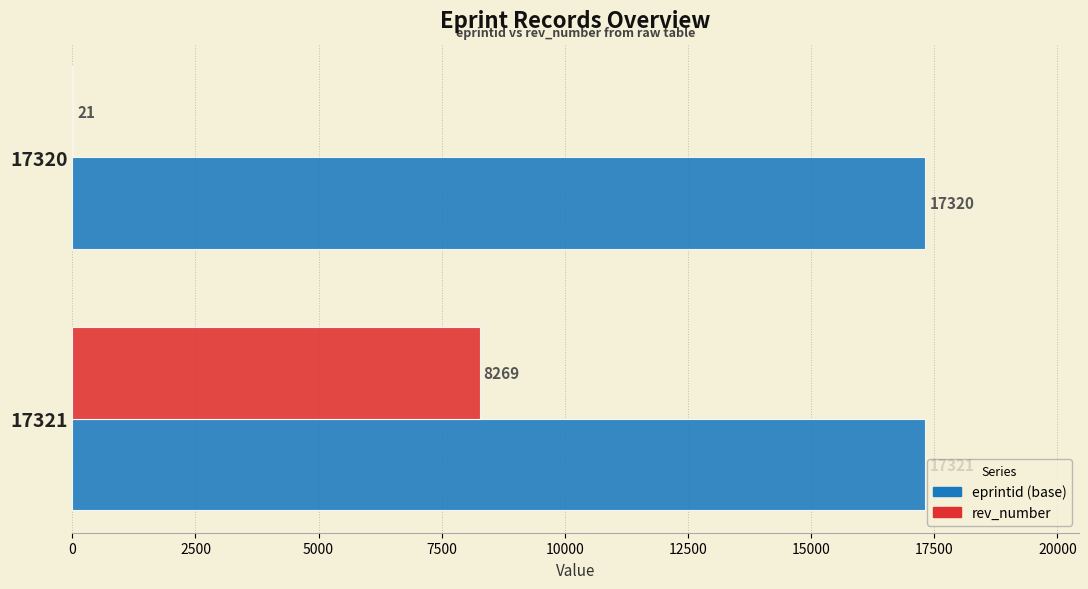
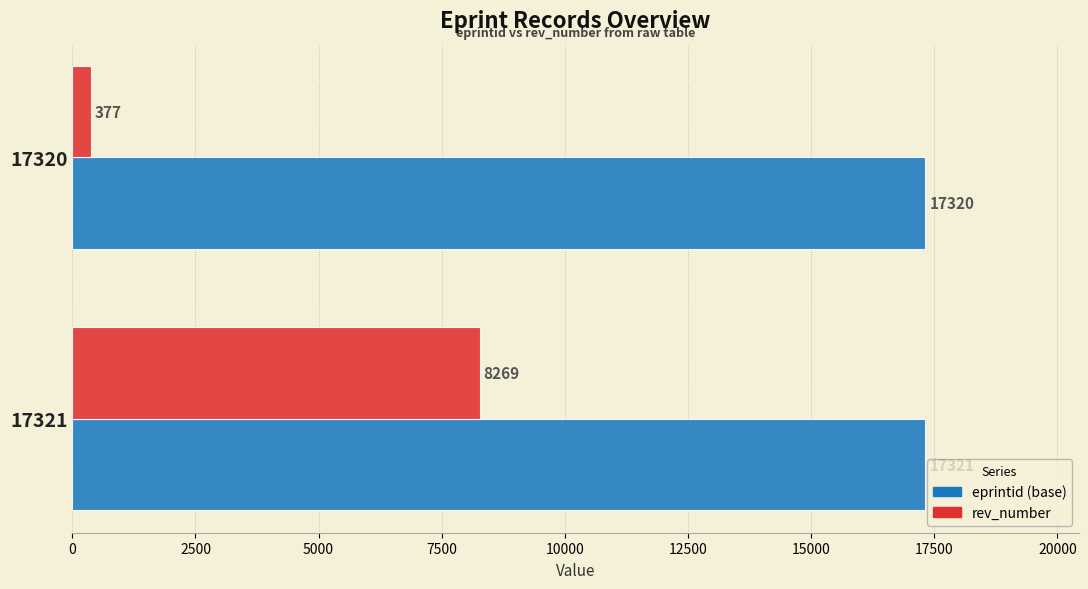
  {
    "eprintid (base)": {
      "17320": 17320
    },
    "rev_number": {
-     "17320": 21,
+     "17320": 377,
      "17321": 8269
    }
  }
